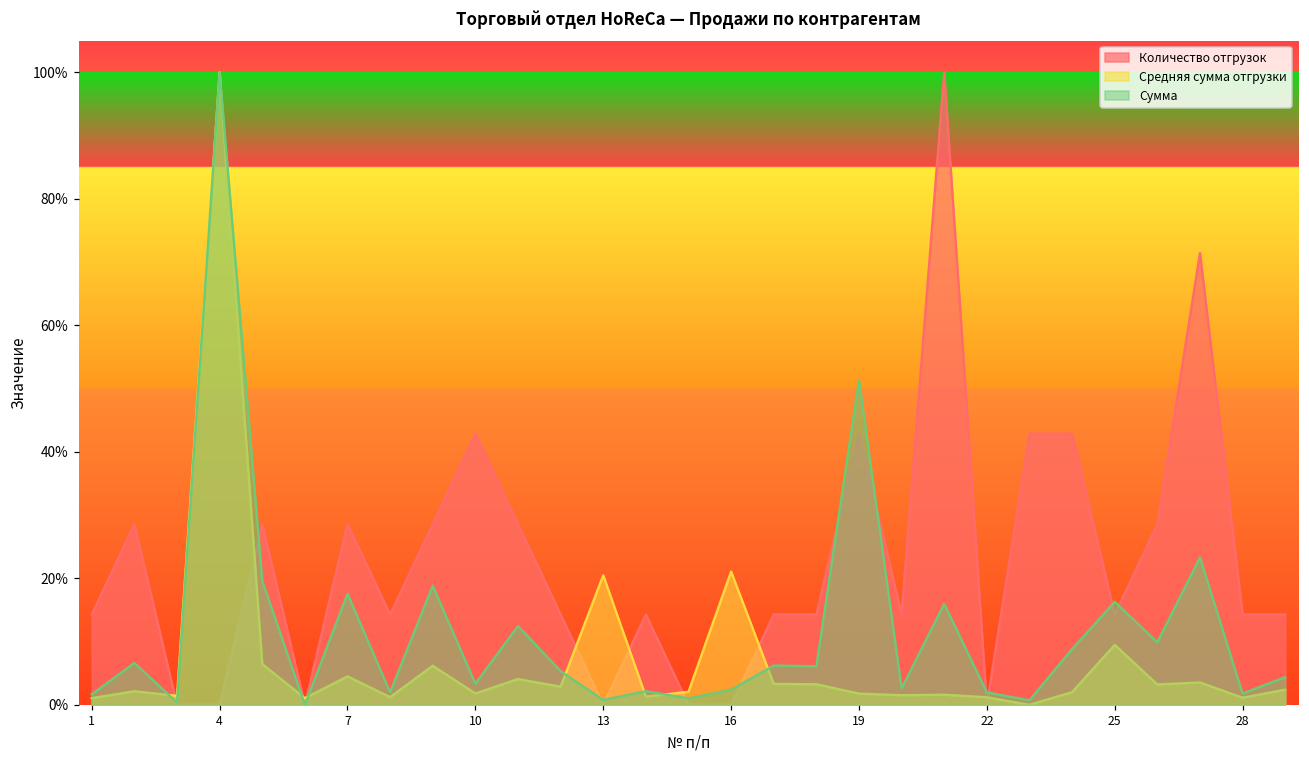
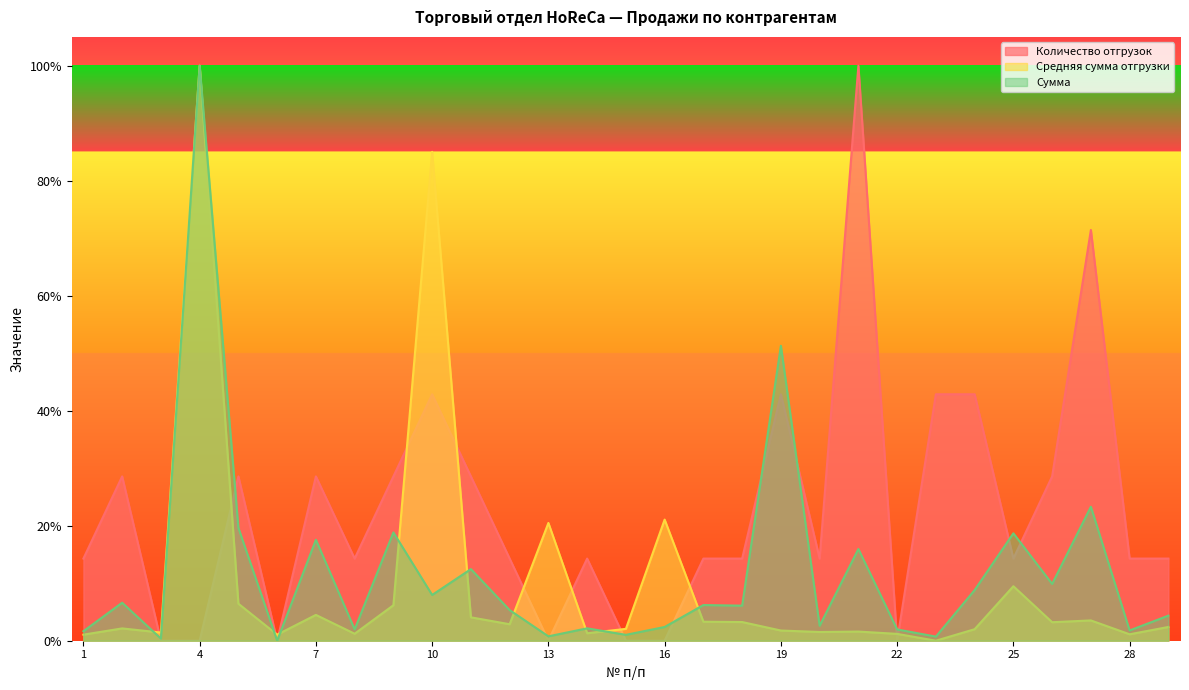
  {
    "Количество отгрузок": {
      "1": "14%",
      "4": "0%",
      "7": "29%",
      "10": "43%",
      "13": "0%",
      "16": "0%",
      "19": "43%",
      "22": "0%",
      "25": "14%",
      "28": "14%"
    },
    "Средняя сумма отгрузки": {
      "1": "1%",
      "7": "4%",
-     "10": "2%",
+     "10": "85%",
      "13": "20%",
      "16": "21%",
      "19": "2%",
      "22": "1%",
      "25": "9%",
      "28": "1%"
    },
    "Сумма": {
      "1": "2%",
      "7": "18%",
-     "10": "3%",
+     "10": "8%",
      "13": "1%",
      "16": "2%",
      "19": "51%",
      "22": "2%",
-     "25": "16%",
+     "25": "19%",
      "28": "2%"
    }
  }
